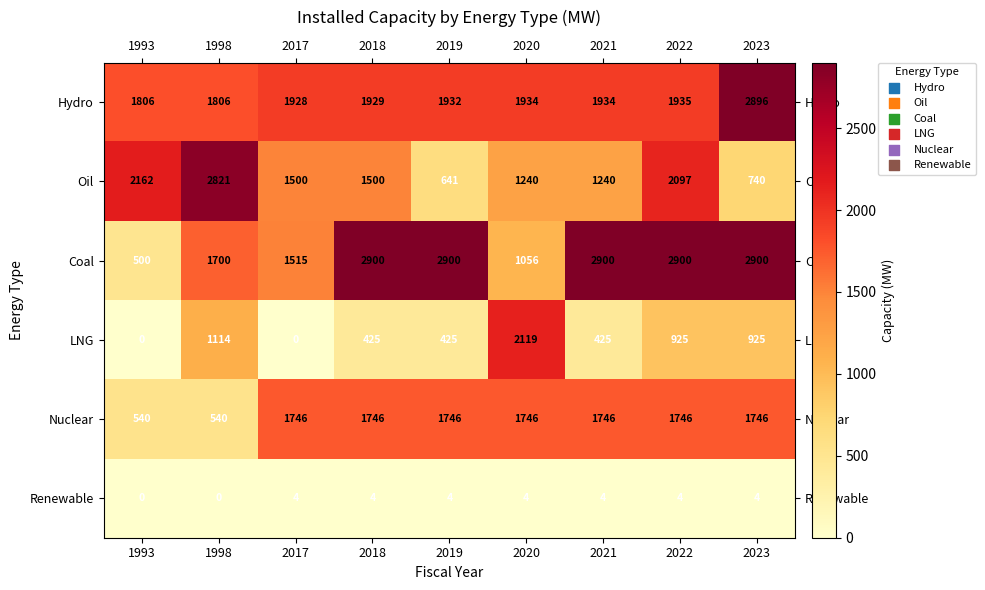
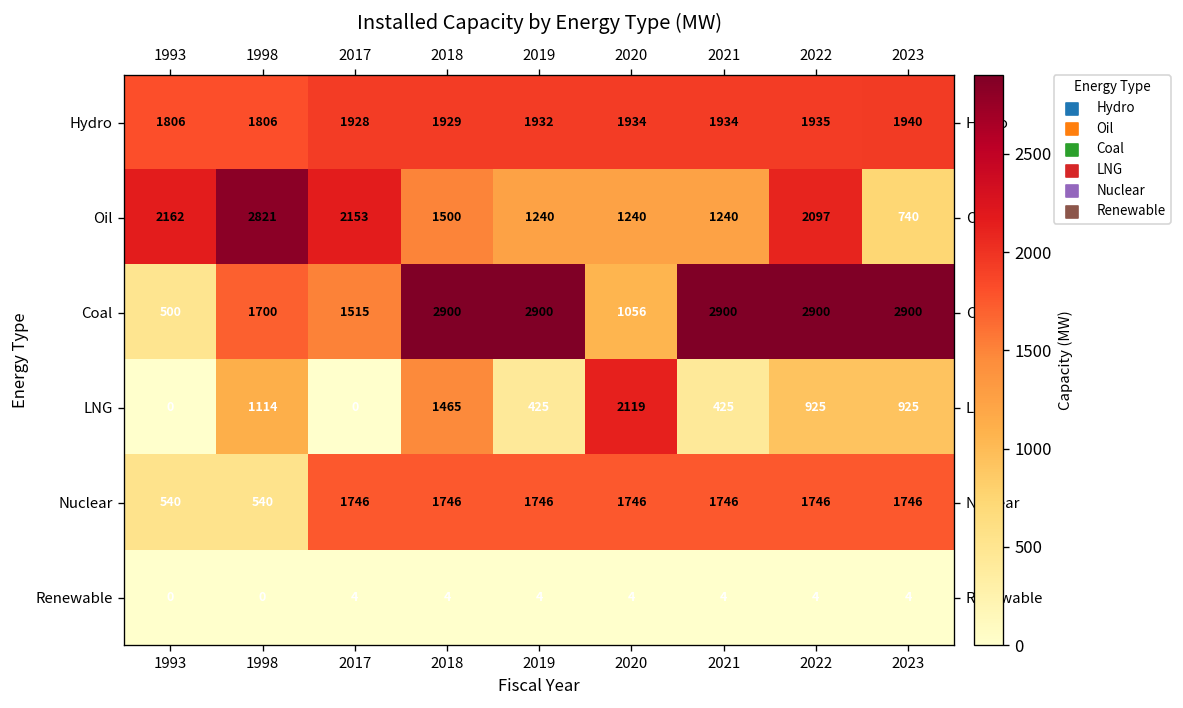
  {
    "Hydro": {
      "1993": 1806,
      "1998": 1806,
      "2017": 1928,
      "2018": 1929,
      "2019": 1932,
      "2020": 1934,
      "2021": 1934,
      "2022": 1935,
-     "2023": 2896
+     "2023": 1940
    },
    "Oil": {
      "1993": 2162,
      "1998": 2821,
-     "2017": 1500,
+     "2017": 2153,
      "2018": 1500,
-     "2019": 641,
+     "2019": 1240,
      "2020": 1240,
      "2021": 1240,
      "2022": 2097,
      "2023": 740
    },
    "Coal": {
      "1993": 500,
      "1998": 1700,
      "2017": 1515,
      "2018": 2900,
      "2019": 2900,
      "2020": 1056,
      "2021": 2900,
      "2022": 2900,
      "2023": 2900
    },
    "LNG": {
      "1993": 0,
      "1998": 1114,
      "2017": 0,
-     "2018": 425,
+     "2018": 1465,
      "2019": 425,
      "2020": 2119,
      "2021": 425,
      "2022": 925,
      "2023": 925
    },
    "Nuclear": {
      "1993": 540,
      "1998": 540,
      "2017": 1746,
      "2018": 1746,
      "2019": 1746,
      "2020": 1746,
      "2021": 1746,
      "2022": 1746,
      "2023": 1746
    },
    "Renewable": {
      "1993": 0,
      "1998": 0,
      "2017": 4,
      "2018": 4,
      "2019": 4,
      "2020": 4,
      "2021": 4,
      "2022": 4,
      "2023": 4
    }
  }
